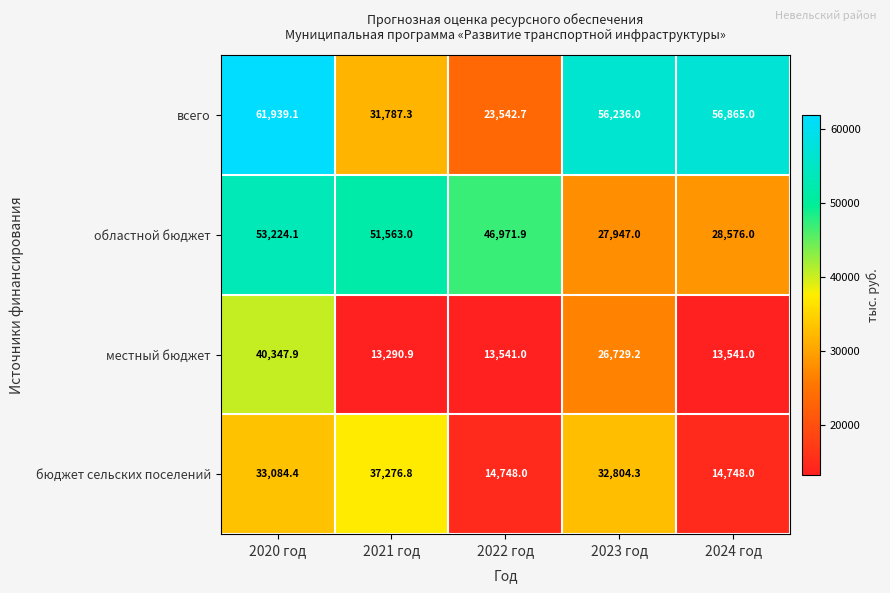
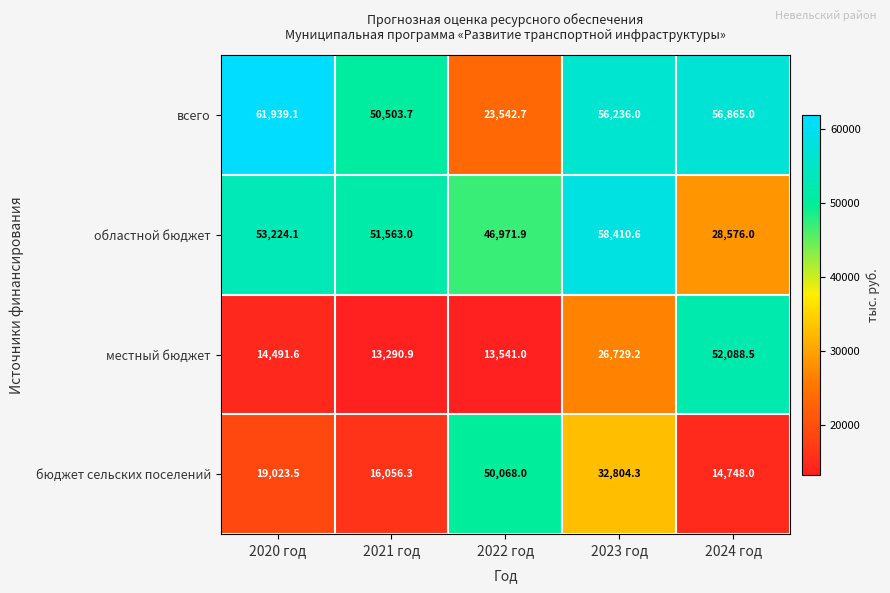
  {
    "всего": {
      "2020 год": "61,939.1",
-     "2021 год": "31,787.3",
+     "2021 год": "50,503.7",
      "2022 год": "23,542.7",
      "2023 год": "56,236.0",
      "2024 год": "56,865.0"
    },
    "областной бюджет": {
      "2020 год": "53,224.1",
      "2021 год": "51,563.0",
      "2022 год": "46,971.9",
-     "2023 год": "27,947.0",
+     "2023 год": "58,410.6",
      "2024 год": "28,576.0"
    },
    "местный бюджет": {
-     "2020 год": "40,347.9",
+     "2020 год": "14,491.6",
      "2021 год": "13,290.9",
      "2022 год": "13,541.0",
      "2023 год": "26,729.2",
-     "2024 год": "13,541.0"
+     "2024 год": "52,088.5"
    },
    "бюджет сельских поселений": {
-     "2020 год": "33,084.4",
-     "2021 год": "37,276.8",
-     "2022 год": "14,748.0",
+     "2020 год": "19,023.5",
+     "2021 год": "16,056.3",
+     "2022 год": "50,068.0",
      "2023 год": "32,804.3",
      "2024 год": "14,748.0"
    }
  }
